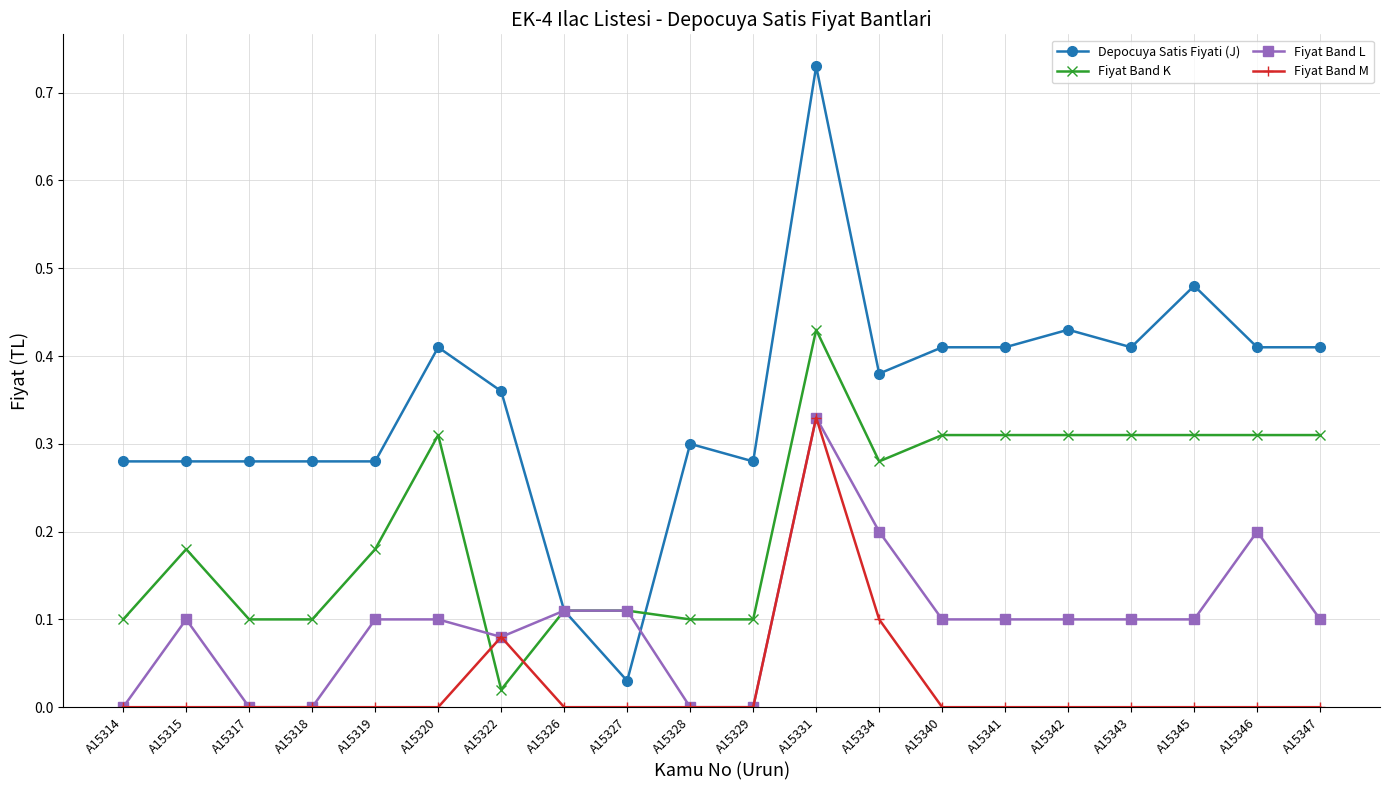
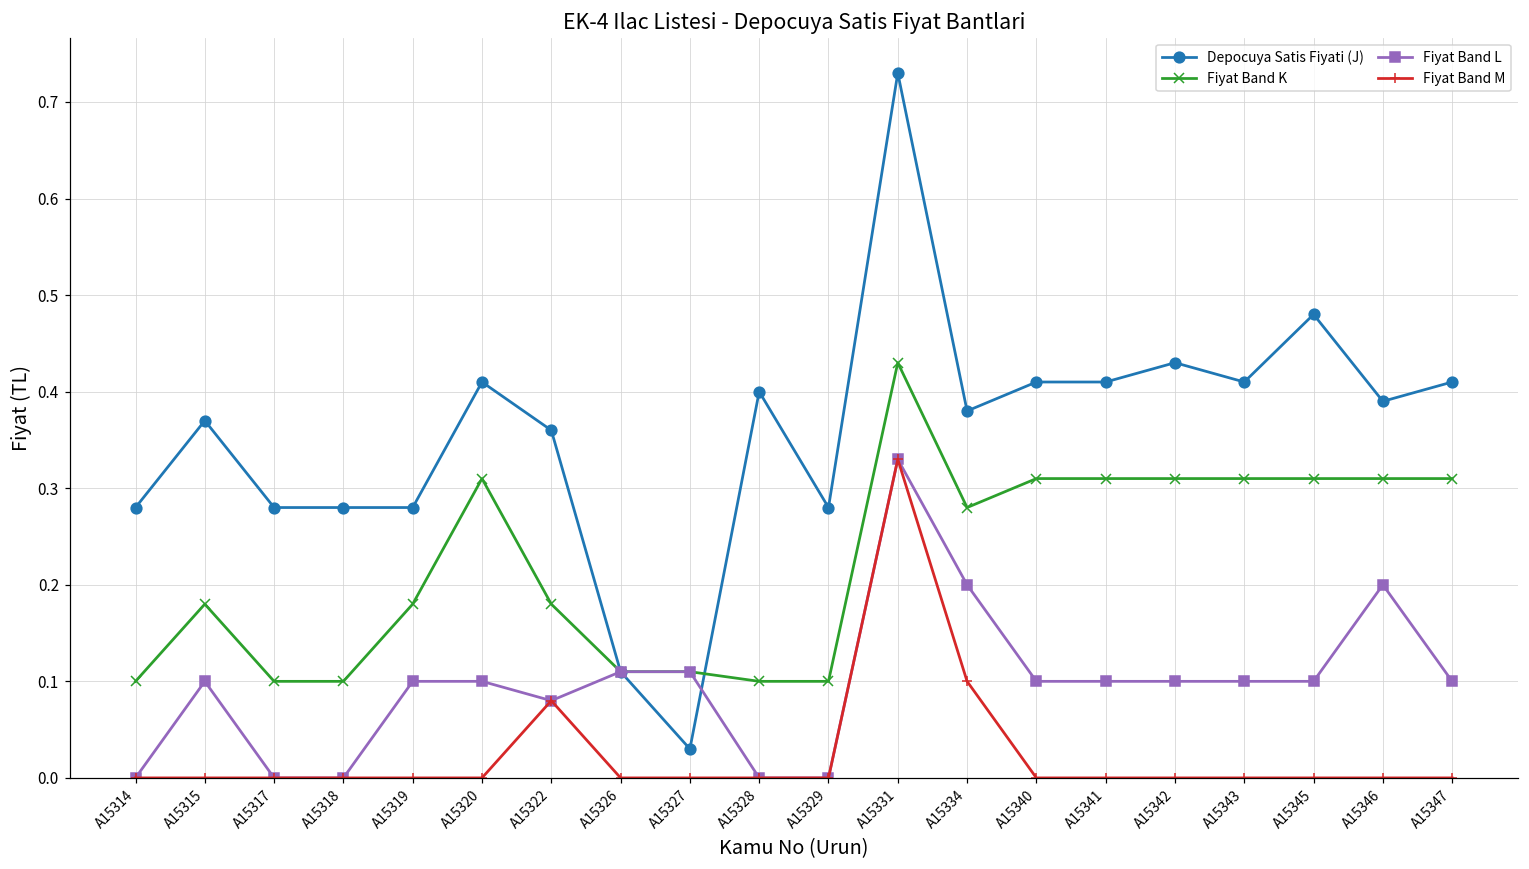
  {
    "Depocuya Satis Fiyati (J)": {
      "A15314": 0.28,
-     "A15315": 0.28,
+     "A15315": 0.37,
      "A15317": 0.28,
      "A15318": 0.28,
      "A15319": 0.28,
      "A15320": 0.41,
      "A15322": 0.36,
      "A15327": 0.03,
-     "A15328": 0.3,
+     "A15328": 0.4,
      "A15329": 0.28,
      "A15331": 0.73,
      "A15334": 0.38,
      "A15340": 0.41,
      "A15341": 0.41,
      "A15342": 0.43,
      "A15343": 0.41,
      "A15345": 0.48,
-     "A15346": 0.41,
+     "A15346": 0.39,
      "A15347": 0.41
    },
    "Fiyat Band K": {
      "A15314": 0.10,
      "A15315": 0.18,
      "A15317": 0.10,
      "A15318": 0.10,
      "A15319": 0.18,
      "A15320": 0.31,
-     "A15322": 0.02,
+     "A15322": 0.18,
      "A15328": 0.10,
      "A15329": 0.10,
      "A15331": 0.43,
      "A15334": 0.28,
      "A15340": 0.31,
      "A15341": 0.31,
      "A15342": 0.31,
      "A15343": 0.31,
      "A15345": 0.31,
      "A15346": 0.31,
      "A15347": 0.31
    },
    "Fiyat Band L": {
      "A15315": 0.10,
      "A15319": 0.10,
      "A15320": 0.10,
      "A15334": 0.20,
      "A15340": 0.10,
      "A15341": 0.10,
      "A15342": 0.10,
      "A15343": 0.10,
      "A15345": 0.10,
      "A15346": 0.20,
      "A15347": 0.10
    },
    "Fiyat Band M": {
      "A15315": 0.00,
      "A15319": 0.00,
      "A15320": 0.00,
      "A15326": 0.00,
      "A15327": 0.00,
      "A15334": 0.10,
      "A15340": 0.00,
      "A15341": 0.00,
      "A15342": 0.00,
      "A15343": 0.00,
      "A15345": 0.00,
      "A15346": 0.00,
      "A15347": 0.00
    }
  }
